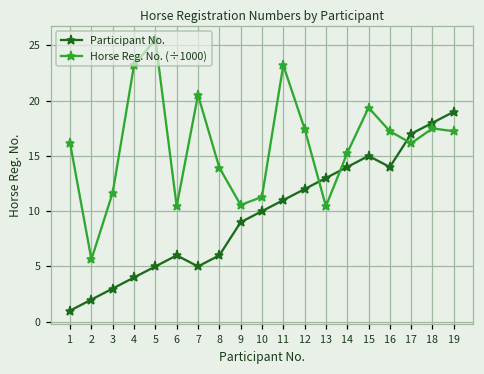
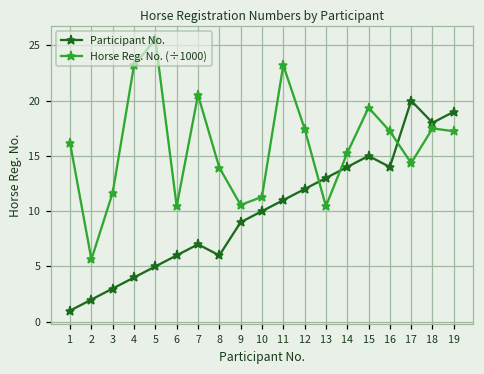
  {
    "Participant No.": {
      "1": 1,
      "2": 2,
      "3": 3,
      "4": 4,
      "5": 5,
      "6": 6,
-     "7": 5,
+     "7": 7,
      "8": 6,
      "9": 9,
      "10": 10,
      "11": 11,
      "12": 12,
      "13": 13,
      "14": 14,
      "15": 15,
      "16": 14,
-     "17": 17,
+     "17": 20,
      "18": 18,
      "19": 19
    },
    "Horse Reg. No. (÷1000)": {
      "1": 16.1,
      "2": 5.6,
      "3": 11.7,
      "6": 10.4,
      "7": 20.5,
      "8": 13.9,
      "9": 10.6,
      "10": 11.3,
      "11": 23.2,
      "12": 17.5,
      "13": 10.4,
      "14": 15.3,
      "15": 19.4,
      "16": 17.2,
-     "17": 16.1,
+     "17": 14.4,
      "18": 17.5,
      "19": 17.2
    }
  }
